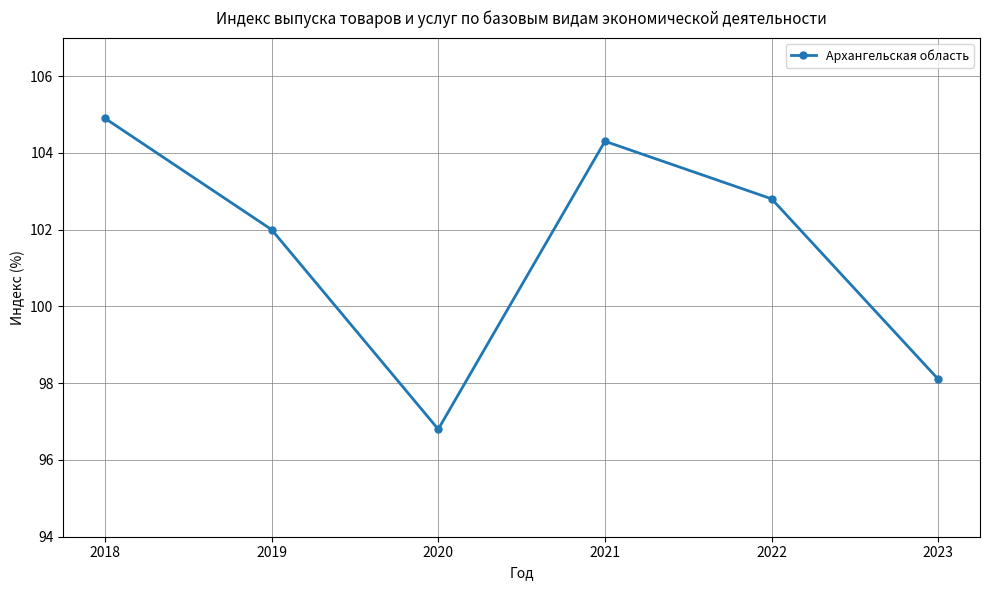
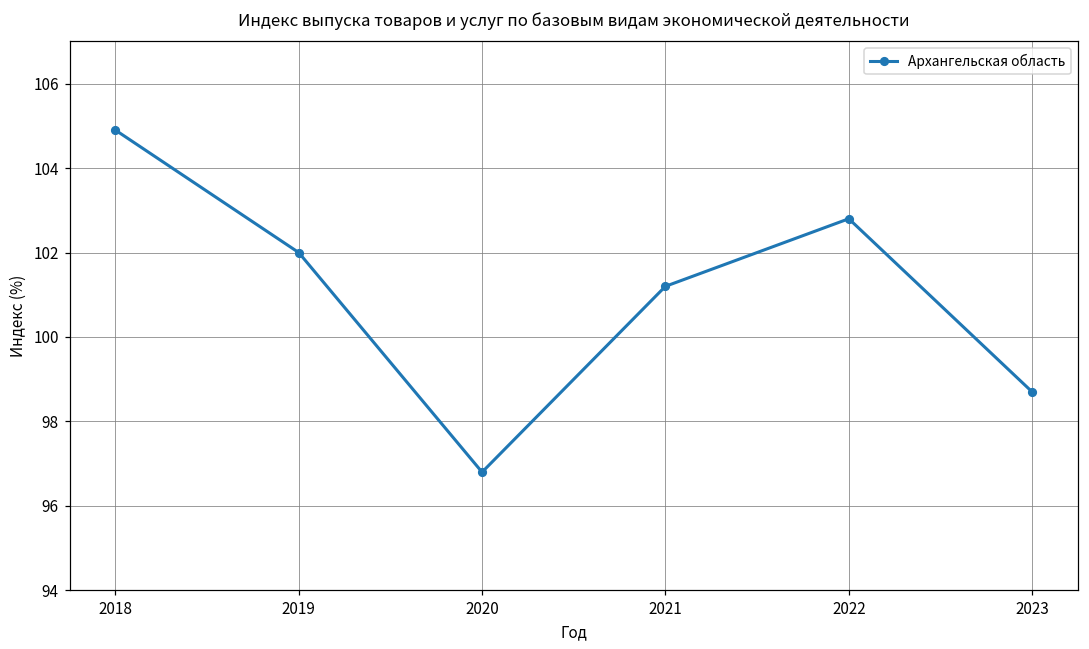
  {
    "2018": 104.9,
    "2019": 102.0,
    "2020": 96.8,
-   "2021": 104.3,
+   "2021": 101.2,
    "2022": 102.8,
-   "2023": 98.1
+   "2023": 98.7
  }
